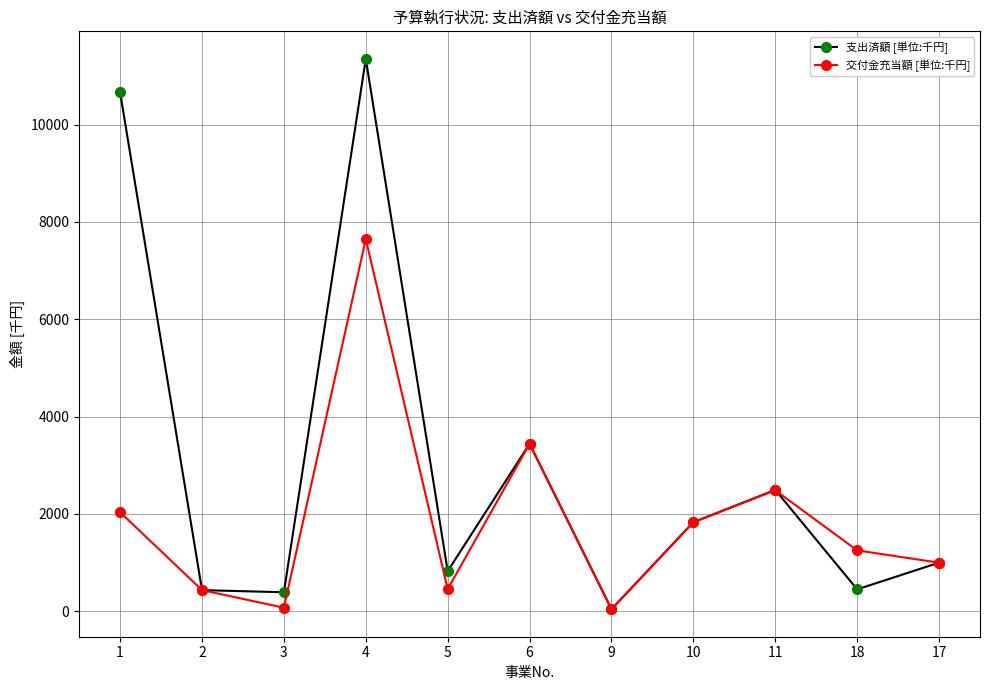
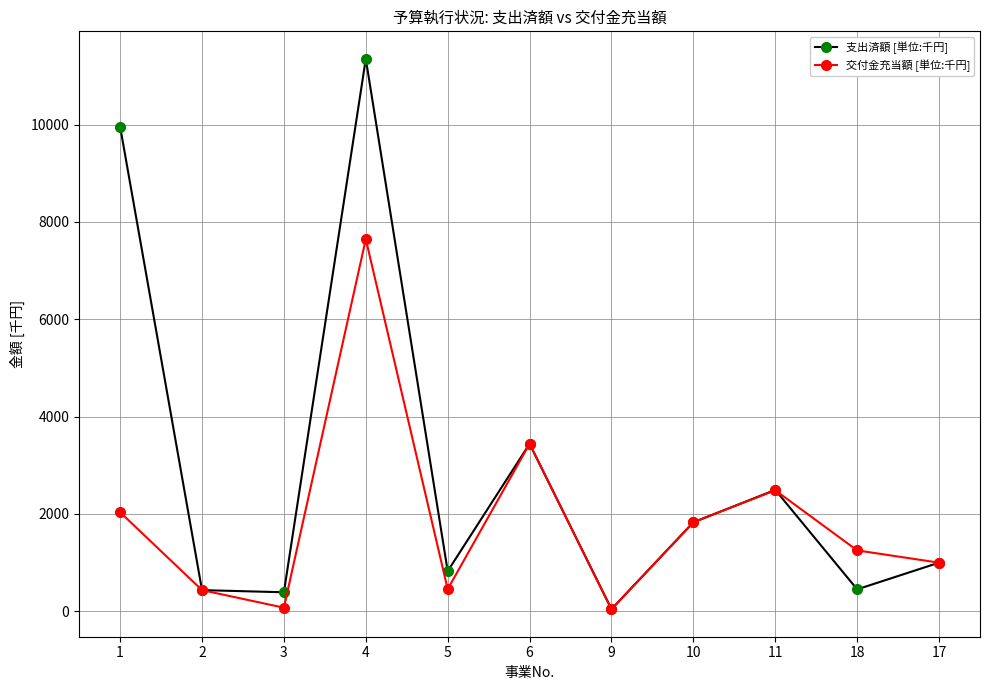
  {
    "支出済額 [単位:千円]": {
-     "1": 10700,
+     "1": 10000,
      "3": 400,
      "4": 11400,
      "5": 800,
      "18": 500
    },
    "交付金充当額 [単位:千円]": {
      "1": 2000,
      "3": 100,
      "4": 7600,
      "5": 500,
      "18": 1300
    }
  }
